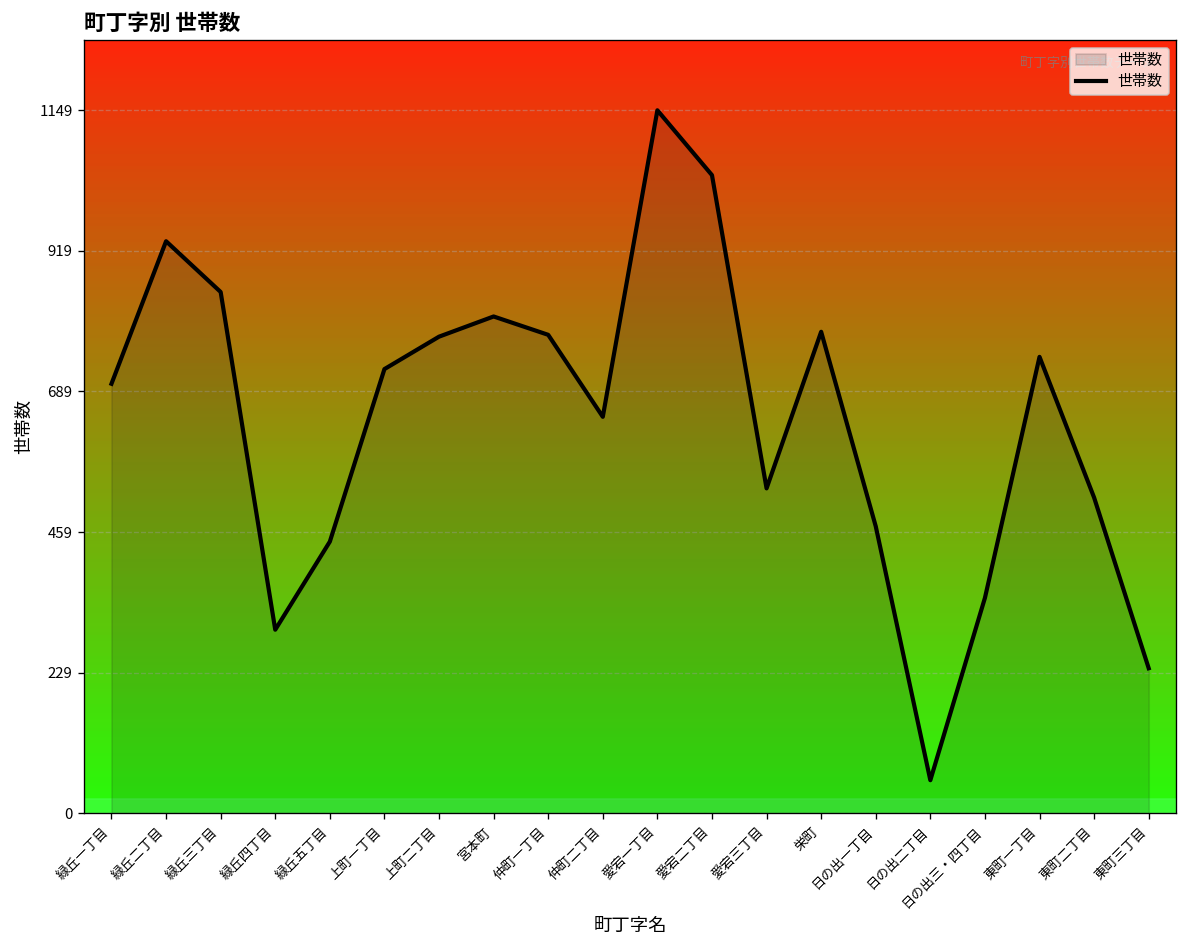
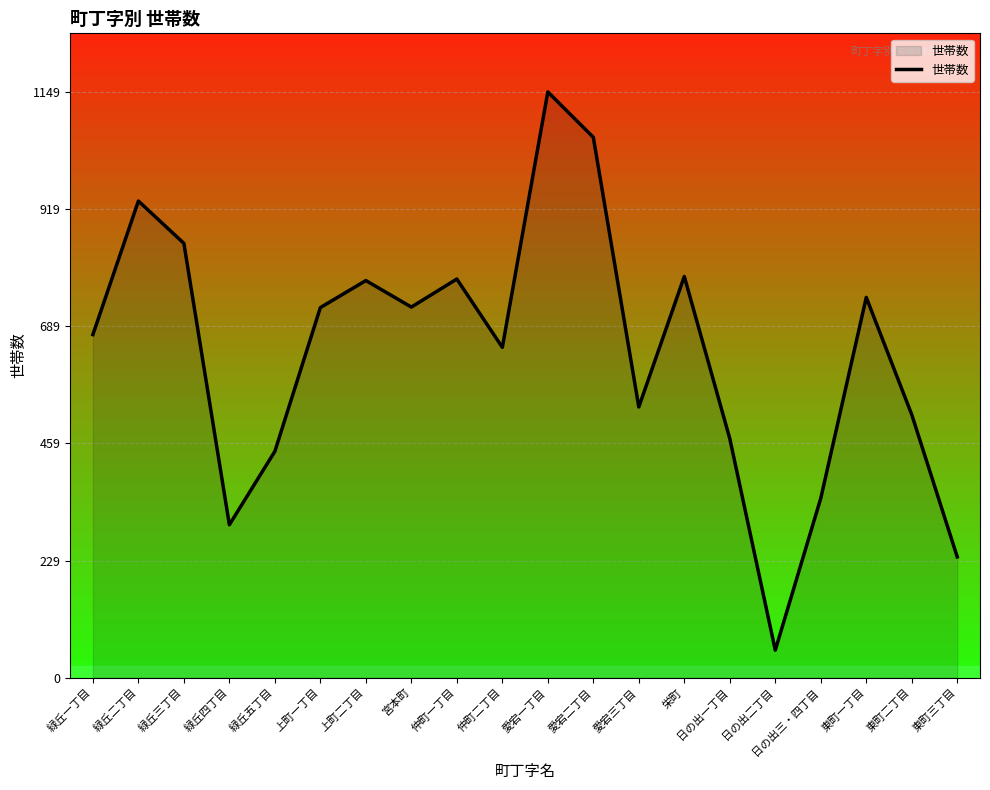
  {
-   "緑丘一丁目": 700,
+   "緑丘一丁目": 670,
    "緑丘二丁目": 940,
    "緑丘三丁目": 850,
    "緑丘四丁目": 300,
    "緑丘五丁目": 440,
    "上町一丁目": 730,
    "上町二丁目": 780,
-   "宮本町": 810,
+   "宮本町": 730,
    "仲町一丁目": 780,
    "仲町二丁目": 650,
    "愛宕一丁目": 1150,
-   "愛宕二丁目": 1040,
+   "愛宕二丁目": 1060,
    "愛宕三丁目": 530,
    "栄町": 790,
    "日の出一丁目": 470,
    "日の出二丁目": 50,
    "日の出三・四丁目": 350,
    "東町一丁目": 750,
    "東町二丁目": 520,
    "東町三丁目": 240
  }
